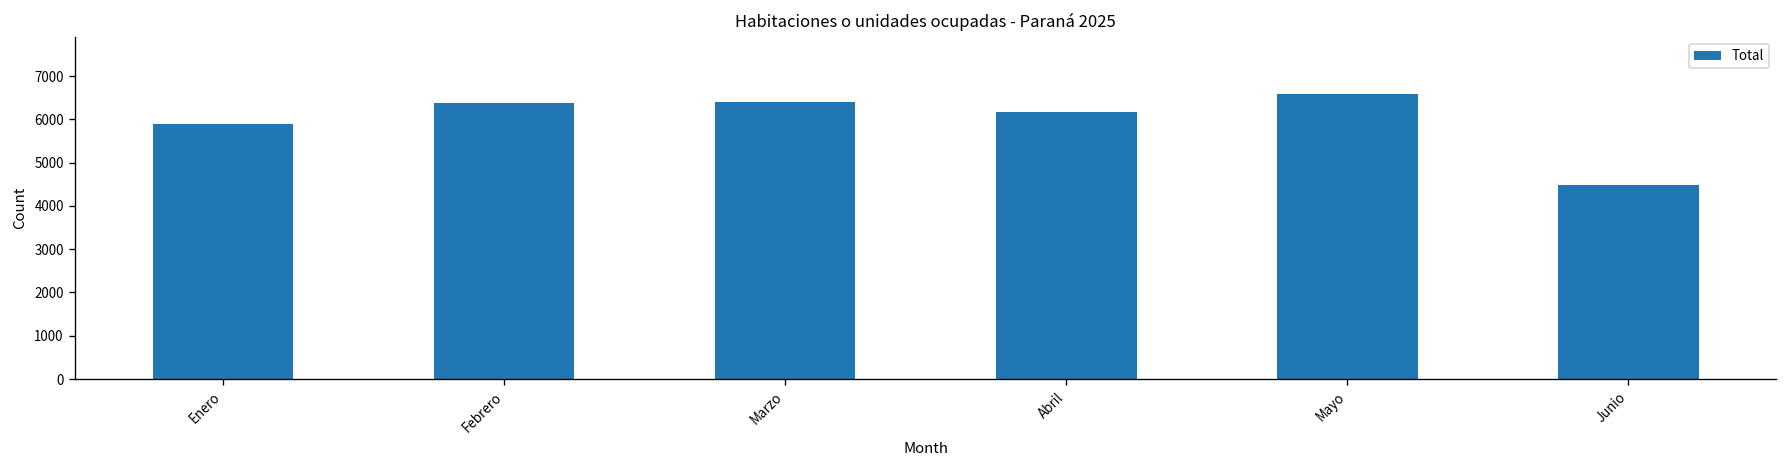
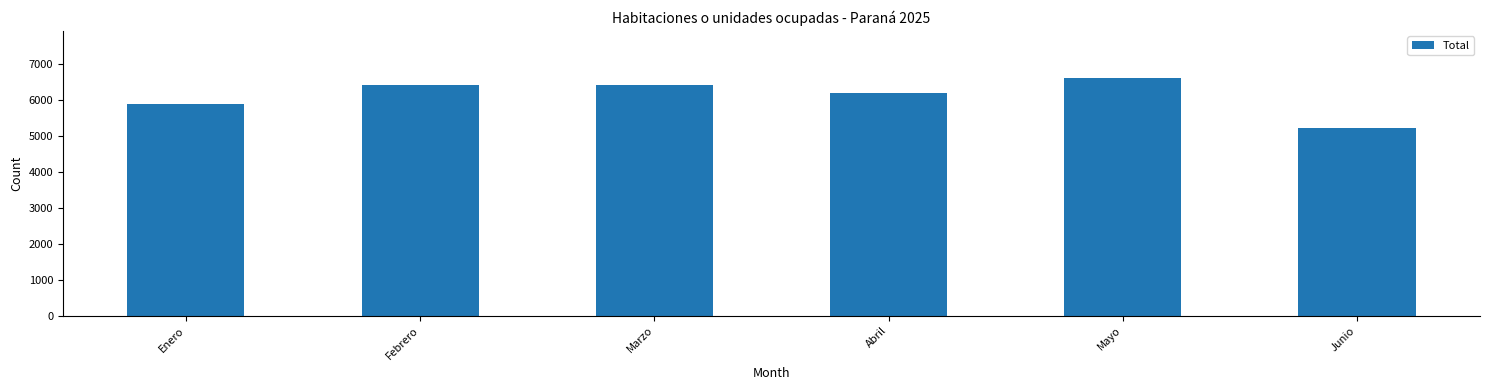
  {
    "Enero": 5900,
    "Febrero": 6400,
    "Marzo": 6400,
    "Abril": 6200,
    "Mayo": 6600,
-   "Junio": 4500
+   "Junio": 5200
  }
